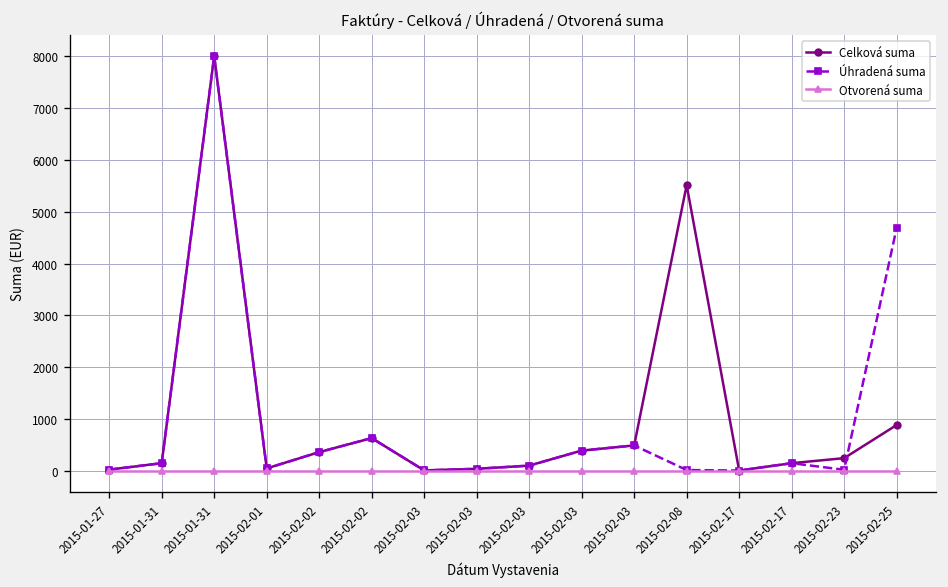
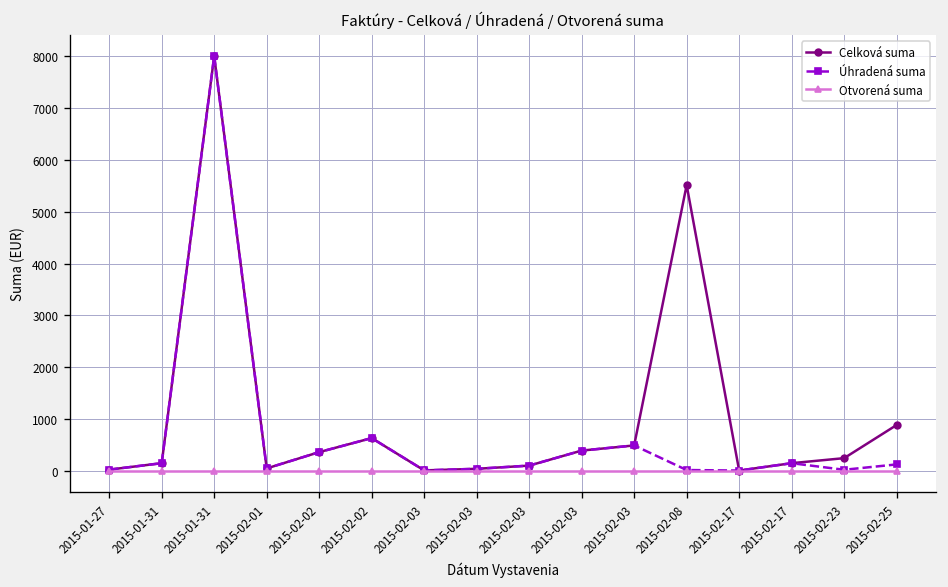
  {
    "Celková suma": {
      "2015-02-08": 5500,
      "2015-02-23": 200,
      "2015-02-25": 900
    },
    "Úhradená suma": {
-     "2015-02-25": 4700
+     "2015-02-25": 100
    },
    "Otvorená suma": {
      "2015-02-25": 0
    }
  }
